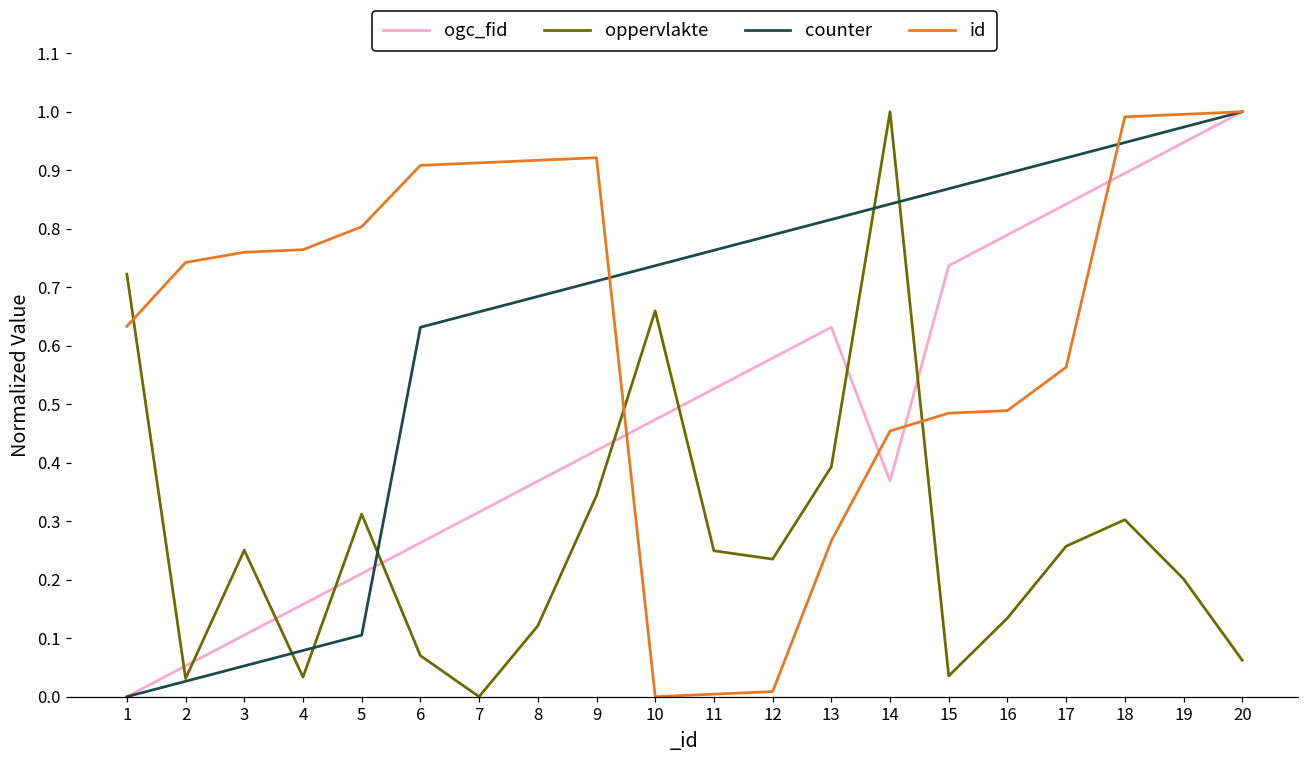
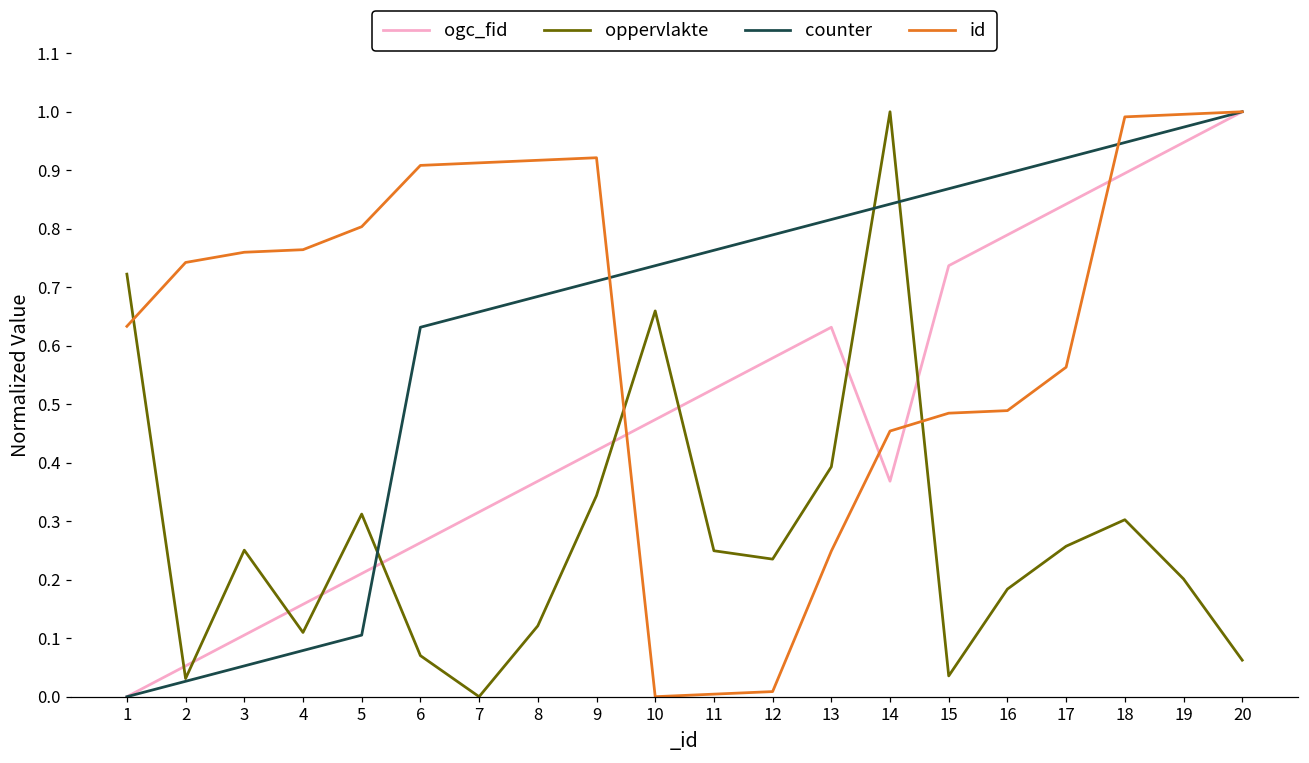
  {
    "ogc_fid": {
      "2": 0.05,
      "3": 0.11,
      "4": 0.16,
      "5": 0.21,
      "6": 0.26,
      "7": 0.32,
      "8": 0.37,
      "9": 0.42,
      "10": 0.47,
      "11": 0.53,
      "12": 0.58,
      "13": 0.63,
      "14": 0.37,
      "15": 0.74,
      "16": 0.79,
      "17": 0.84,
      "18": 0.89,
      "19": 0.95
    },
    "oppervlakte": {
      "1": 0.72,
      "3": 0.25,
-     "4": 0.03,
+     "4": 0.11,
      "5": 0.31,
      "6": 0.07,
      "7": 0.00,
      "8": 0.12,
      "9": 0.34,
      "10": 0.66,
      "11": 0.25,
      "12": 0.24,
      "13": 0.39,
      "14": 1.00,
      "15": 0.04,
-     "16": 0.13,
+     "16": 0.18,
      "17": 0.26,
      "18": 0.30,
      "19": 0.20,
      "20": 0.06
    },
    "counter": {
      "3": 0.05,
      "4": 0.08,
      "5": 0.11,
      "6": 0.63,
      "7": 0.66,
      "8": 0.68,
      "9": 0.71,
      "10": 0.74,
      "11": 0.76,
      "12": 0.79,
      "13": 0.82,
      "14": 0.84,
      "15": 0.87,
      "16": 0.89,
      "17": 0.92,
      "18": 0.95,
      "19": 0.97
    },
    "id": {
      "1": 0.63,
      "2": 0.74,
      "3": 0.76,
      "4": 0.76,
      "5": 0.80,
      "6": 0.91,
      "7": 0.91,
      "8": 0.92,
      "9": 0.92,
      "10": 0.00,
      "11": 0.00,
      "12": 0.01,
-     "13": 0.27,
+     "13": 0.25,
      "14": 0.45,
      "15": 0.48,
      "16": 0.49,
      "17": 0.56,
      "18": 0.99,
      "19": 1.00
    }
  }
